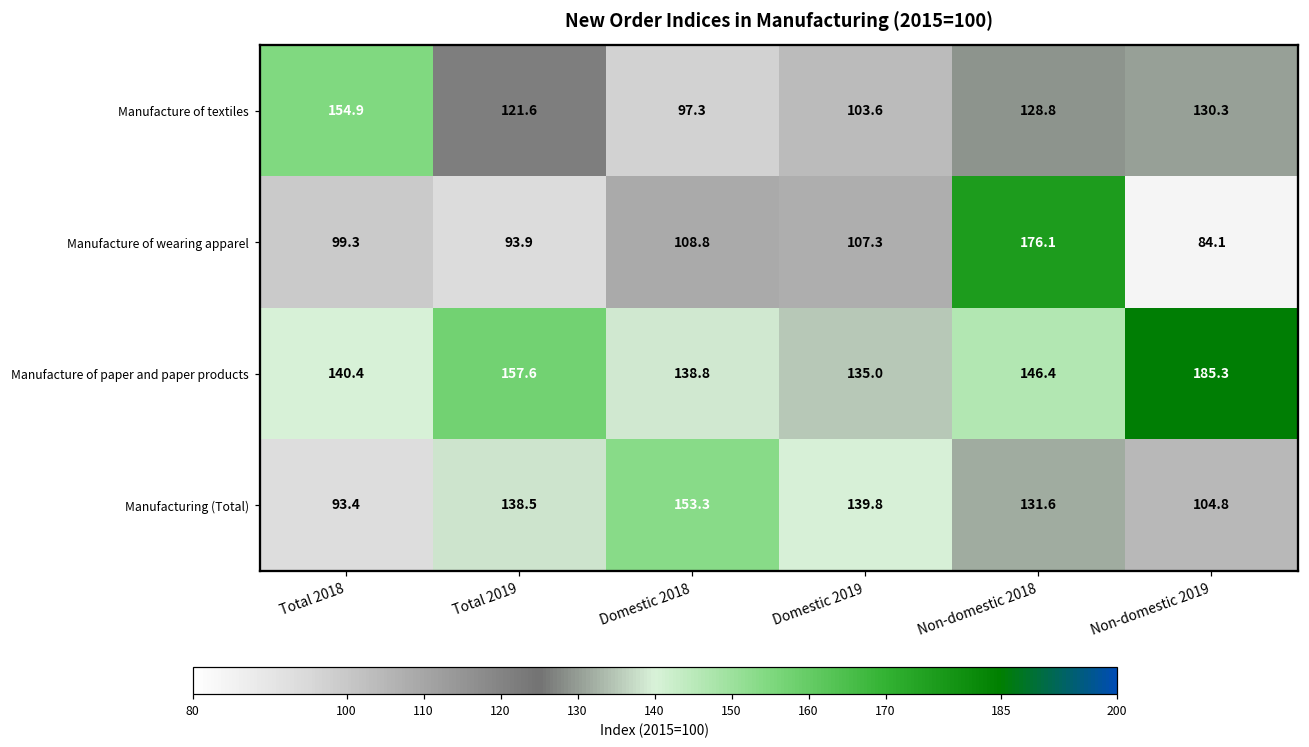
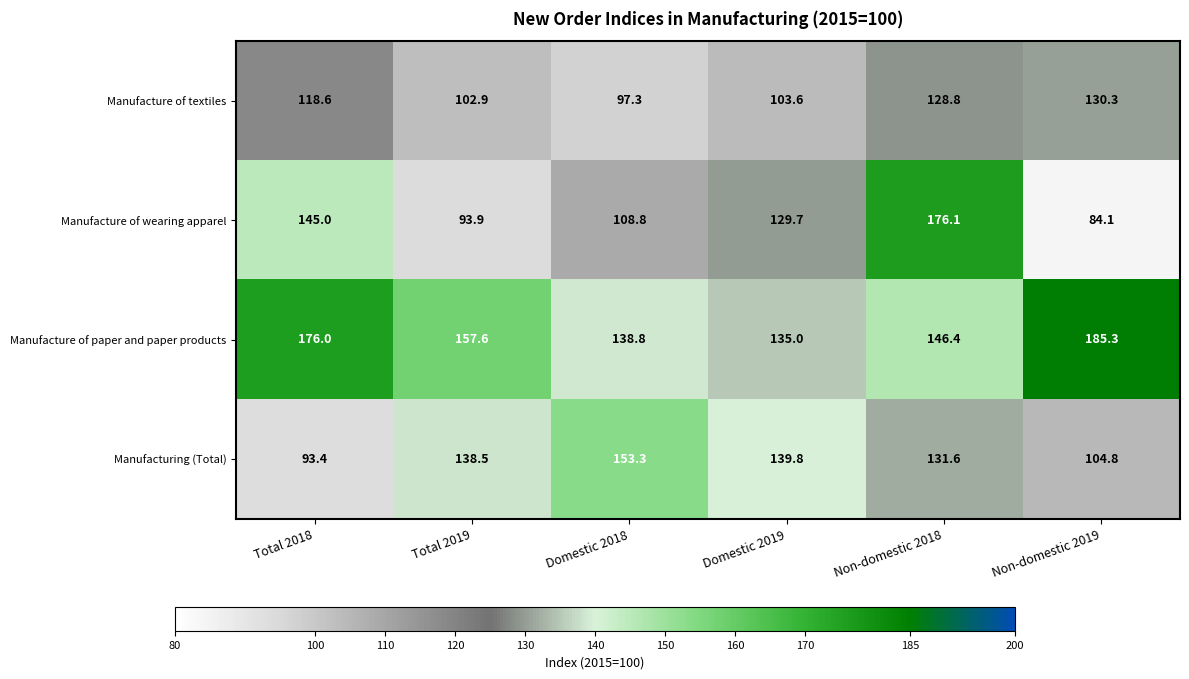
  {
    "Manufacture of textiles": {
-     "Total 2018": 154.9,
-     "Total 2019": 121.6,
+     "Total 2018": 118.6,
+     "Total 2019": 102.9,
      "Domestic 2018": 97.3,
      "Domestic 2019": 103.6,
      "Non-domestic 2018": 128.8,
      "Non-domestic 2019": 130.3
    },
    "Manufacture of wearing apparel": {
-     "Total 2018": 99.3,
+     "Total 2018": 145.0,
      "Total 2019": 93.9,
      "Domestic 2018": 108.8,
-     "Domestic 2019": 107.3,
+     "Domestic 2019": 129.7,
      "Non-domestic 2018": 176.1,
      "Non-domestic 2019": 84.1
    },
    "Manufacture of paper and paper products": {
-     "Total 2018": 140.4,
+     "Total 2018": 176.0,
      "Total 2019": 157.6,
      "Domestic 2018": 138.8,
      "Domestic 2019": 135.0,
      "Non-domestic 2018": 146.4,
      "Non-domestic 2019": 185.3
    },
    "Manufacturing (Total)": {
      "Total 2018": 93.4,
      "Total 2019": 138.5,
      "Domestic 2018": 153.3,
      "Domestic 2019": 139.8,
      "Non-domestic 2018": 131.6,
      "Non-domestic 2019": 104.8
    }
  }
